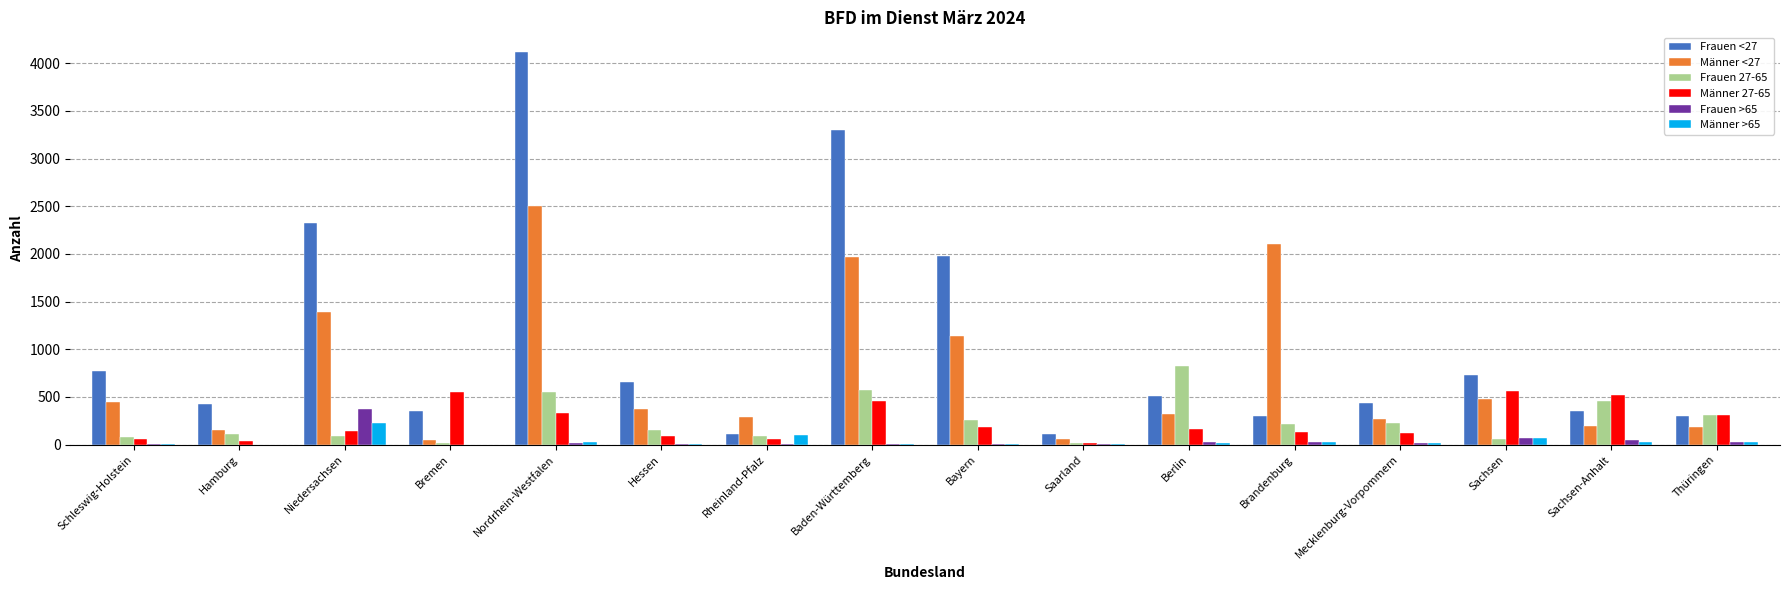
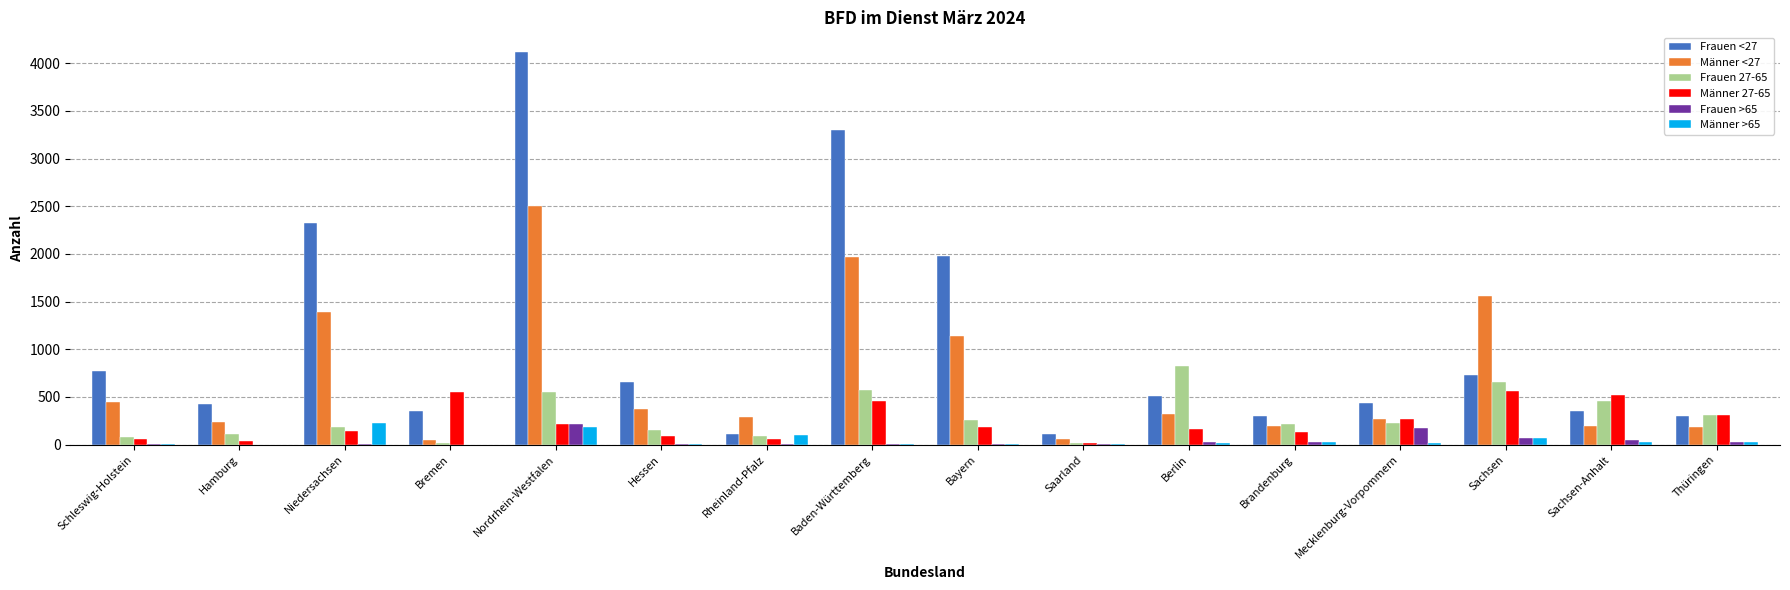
  {
    "Frauen <27": {
      "Schleswig-Holstein": 800,
      "Hamburg": 400,
      "Niedersachsen": 2300,
      "Bremen": 300,
      "Nordrhein-Westfalen": 4100,
      "Hessen": 700,
      "Rheinland-Pfalz": 100,
      "Baden-Württemberg": 3300,
      "Bayern": 2000,
      "Saarland": 100,
      "Berlin": 500,
      "Brandenburg": 300,
      "Mecklenburg-Vorpommern": 400,
      "Sachsen": 700,
      "Sachsen-Anhalt": 400,
      "Thüringen": 300
    },
    "Männer <27": {
      "Schleswig-Holstein": 400,
-     "Hamburg": 150,
+     "Hamburg": 240,
      "Niedersachsen": 1400,
      "Bremen": 0,
      "Nordrhein-Westfalen": 2500,
      "Hessen": 400,
      "Rheinland-Pfalz": 300,
      "Baden-Württemberg": 2000,
      "Bayern": 1100,
      "Saarland": 100,
      "Berlin": 300,
-     "Brandenburg": 2100,
+     "Brandenburg": 200,
      "Mecklenburg-Vorpommern": 300,
-     "Sachsen": 500,
+     "Sachsen": 1600,
      "Sachsen-Anhalt": 200,
      "Thüringen": 200
    },
    "Frauen 27-65": {
      "Schleswig-Holstein": 100,
      "Hamburg": 100,
-     "Niedersachsen": 100,
+     "Niedersachsen": 200,
      "Nordrhein-Westfalen": 600,
      "Hessen": 200,
      "Rheinland-Pfalz": 100,
      "Baden-Württemberg": 600,
      "Bayern": 300,
      "Berlin": 800,
      "Brandenburg": 200,
      "Mecklenburg-Vorpommern": 200,
-     "Sachsen": 100,
+     "Sachsen": 700,
      "Sachsen-Anhalt": 500,
      "Thüringen": 300
    },
    "Männer 27-65": {
      "Schleswig-Holstein": 100,
      "Hamburg": 0,
      "Niedersachsen": 100,
      "Bremen": 600,
-     "Nordrhein-Westfalen": 300,
+     "Nordrhein-Westfalen": 200,
      "Hessen": 100,
      "Rheinland-Pfalz": 100,
      "Baden-Württemberg": 500,
      "Bayern": 200,
      "Berlin": 200,
      "Brandenburg": 100,
-     "Mecklenburg-Vorpommern": 100,
+     "Mecklenburg-Vorpommern": 300,
      "Sachsen": 600,
      "Sachsen-Anhalt": 500,
      "Thüringen": 300
    },
    "Frauen >65": {
      "Hamburg": 0,
-     "Niedersachsen": 400,
+     "Niedersachsen": 0,
      "Bremen": 0,
-     "Nordrhein-Westfalen": 0,
+     "Nordrhein-Westfalen": 200,
      "Brandenburg": 0,
-     "Mecklenburg-Vorpommern": 0,
+     "Mecklenburg-Vorpommern": 200,
      "Sachsen": 100,
      "Sachsen-Anhalt": 0
    },
    "Männer >65": {
      "Hamburg": 0,
      "Niedersachsen": 200,
      "Bremen": 0,
-     "Nordrhein-Westfalen": 0,
+     "Nordrhein-Westfalen": 200,
      "Rheinland-Pfalz": 100,
      "Sachsen": 100,
      "Sachsen-Anhalt": 0,
      "Thüringen": 0
    }
  }
